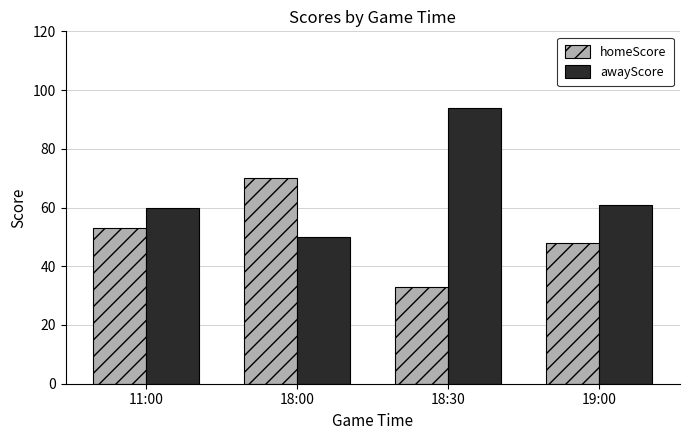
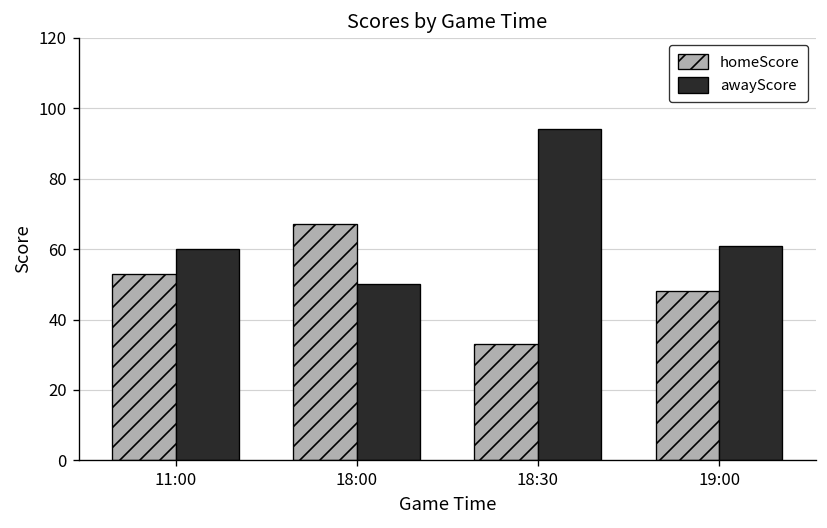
  {
    "homeScore": {
      "11:00": 53,
-     "18:00": 70,
+     "18:00": 67,
      "18:30": 33,
      "19:00": 48
    },
    "awayScore": {
      "11:00": 60,
      "18:00": 50,
      "18:30": 94,
      "19:00": 61
    }
  }
